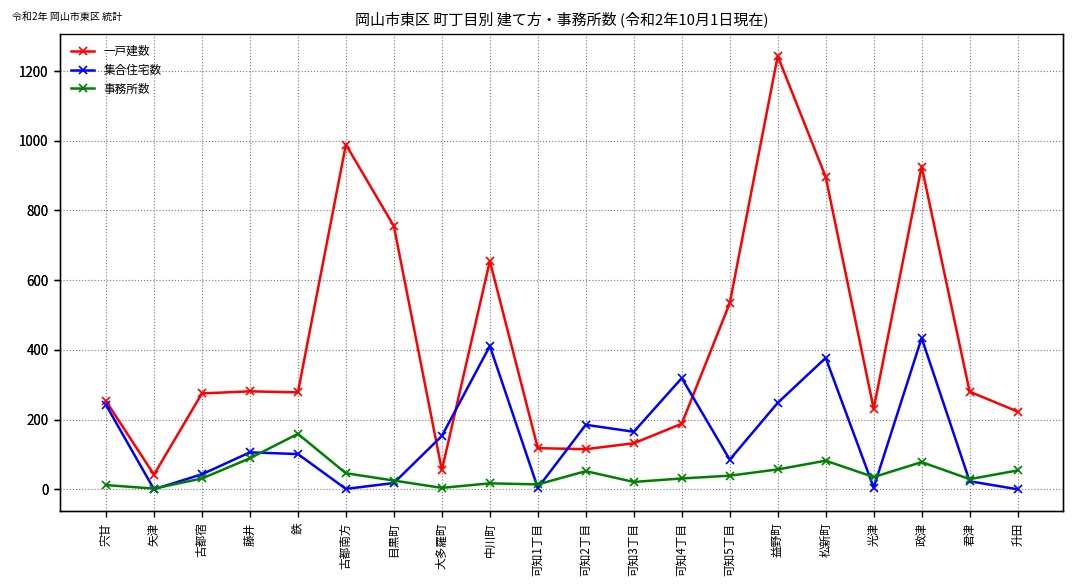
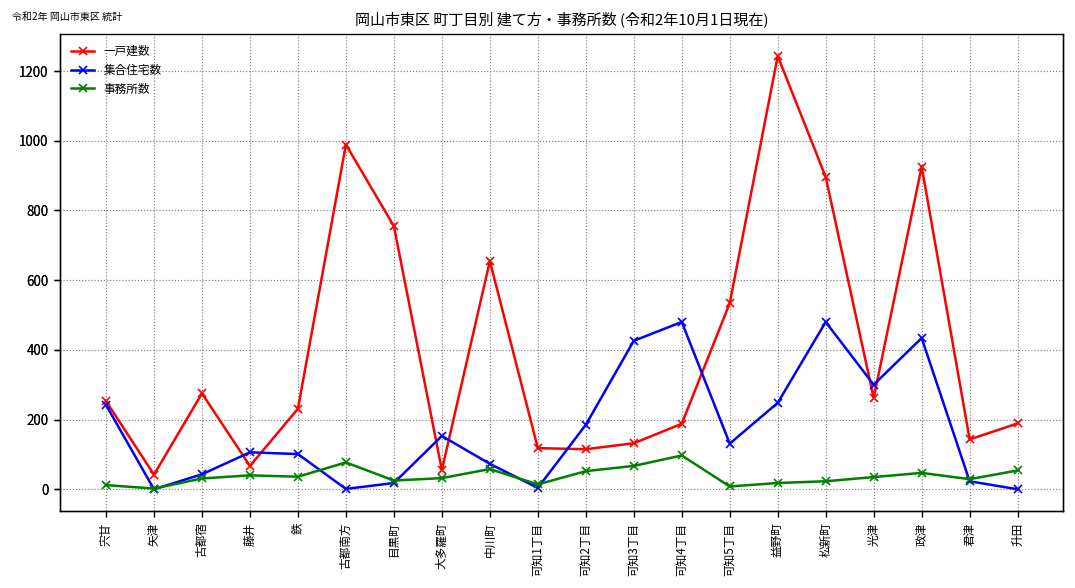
  {
    "一戸建数": {
      "宍甘": 250,
      "矢津": 40,
      "古都宿": 280,
-     "藤井": 280,
-     "鉄": 280,
+     "藤井": 70,
+     "鉄": 230,
      "古都南方": 990,
      "目黒町": 760,
      "大多羅町": 60,
      "中川町": 660,
      "可知1丁目": 120,
      "可知2丁目": 120,
      "可知3丁目": 130,
      "可知4丁目": 190,
      "可知5丁目": 530,
      "益野町": 1240,
      "松新町": 900,
-     "光津": 230,
+     "光津": 260,
      "政津": 930,
-     "君津": 280,
-     "升田": 220
+     "君津": 140,
+     "升田": 190
    },
    "集合住宅数": {
      "宍甘": 240,
      "古都宿": 40,
      "藤井": 110,
      "鉄": 100,
      "古都南方": 0,
      "大多羅町": 150,
-     "中川町": 410,
+     "中川町": 70,
      "可知1丁目": 0,
      "可知2丁目": 190,
-     "可知3丁目": 170,
-     "可知4丁目": 320,
-     "可知5丁目": 90,
+     "可知3丁目": 430,
+     "可知4丁目": 480,
+     "可知5丁目": 130,
      "益野町": 250,
-     "松新町": 380,
-     "光津": 10,
+     "松新町": 480,
+     "光津": 300,
      "政津": 430,
      "升田": 0
    },
    "事務所数": {
      "宍甘": 10,
      "古都宿": 30,
-     "藤井": 90,
-     "鉄": 160,
-     "古都南方": 50,
-     "大多羅町": 0,
-     "中川町": 20,
+     "藤井": 40,
+     "鉄": 40,
+     "古都南方": 80,
+     "大多羅町": 30,
+     "中川町": 60,
      "可知1丁目": 10,
      "可知2丁目": 50,
-     "可知3丁目": 20,
-     "可知4丁目": 30,
-     "可知5丁目": 40,
-     "益野町": 60,
-     "松新町": 80,
+     "可知3丁目": 70,
+     "可知4丁目": 100,
+     "可知5丁目": 10,
+     "益野町": 20,
+     "松新町": 20,
      "光津": 40,
-     "政津": 80,
+     "政津": 50,
      "升田": 50
    }
  }
